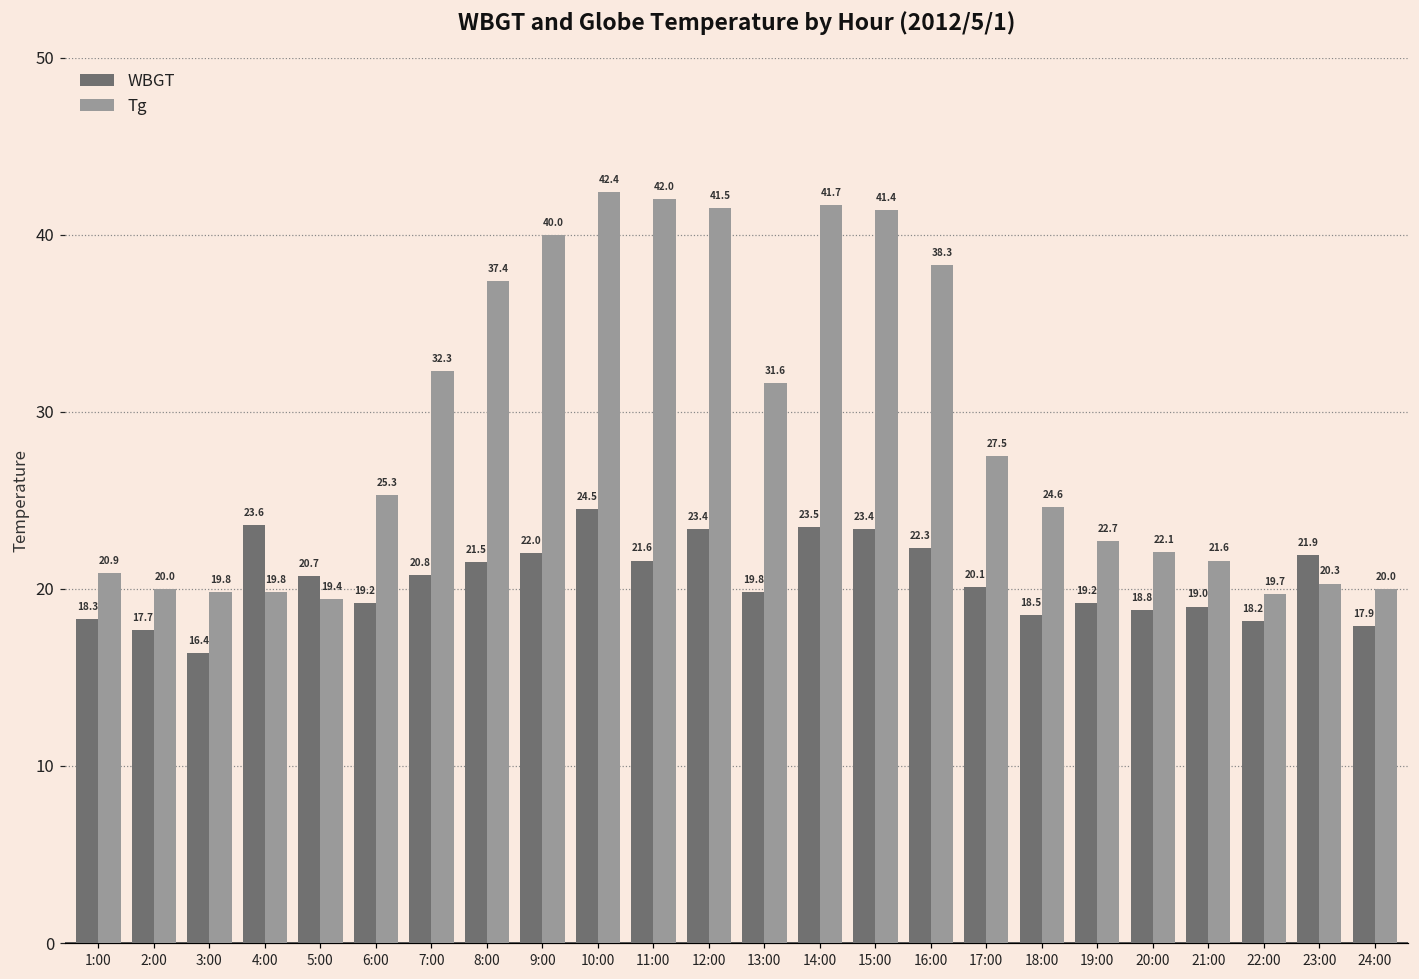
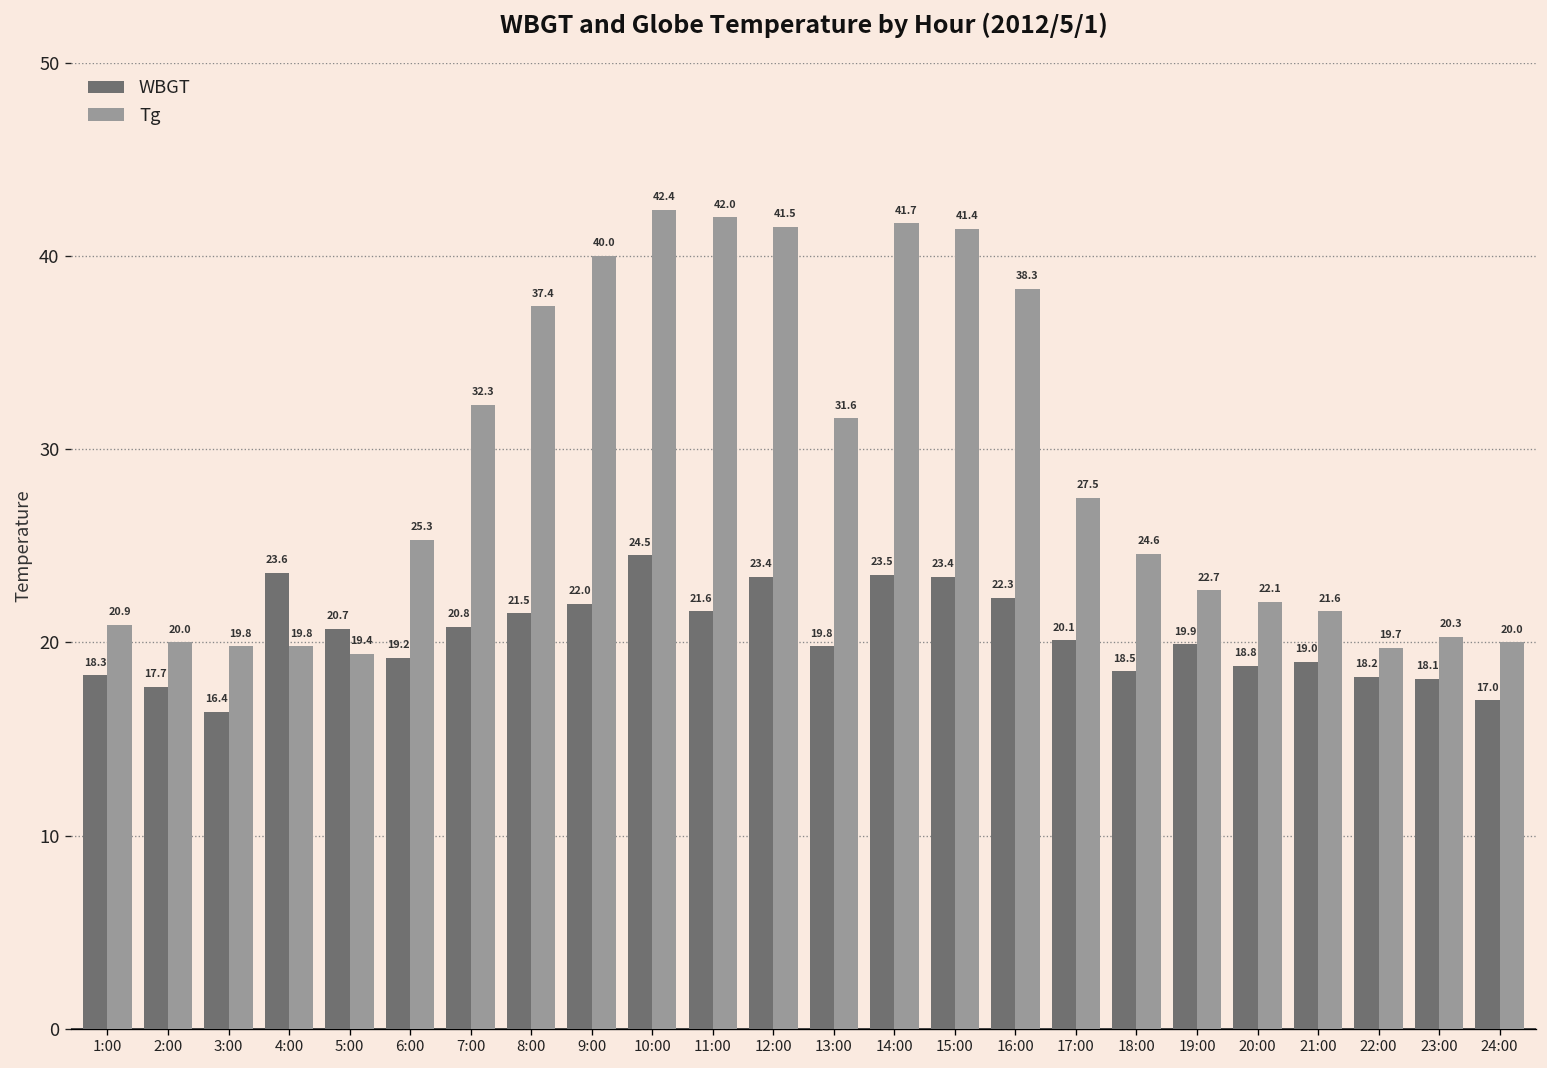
  {
    "WBGT": {
      "1:00": 18.3,
      "2:00": 17.7,
      "3:00": 16.4,
      "4:00": 23.6,
      "5:00": 20.7,
      "6:00": 19.2,
      "7:00": 20.8,
      "8:00": 21.5,
      "9:00": 22.0,
      "10:00": 24.5,
      "11:00": 21.6,
      "12:00": 23.4,
      "13:00": 19.8,
      "14:00": 23.5,
      "15:00": 23.4,
      "16:00": 22.3,
      "17:00": 20.1,
      "18:00": 18.5,
-     "19:00": 19.2,
+     "19:00": 19.9,
      "20:00": 18.8,
      "21:00": 19.0,
      "22:00": 18.2,
-     "23:00": 21.9,
-     "24:00": 17.9
+     "23:00": 18.1,
+     "24:00": 17.0
    },
    "Tg": {
      "1:00": 20.9,
      "2:00": 20.0,
      "3:00": 19.8,
      "4:00": 19.8,
      "5:00": 19.4,
      "6:00": 25.3,
      "7:00": 32.3,
      "8:00": 37.4,
      "9:00": 40.0,
      "10:00": 42.4,
      "11:00": 42.0,
      "12:00": 41.5,
      "13:00": 31.6,
      "14:00": 41.7,
      "15:00": 41.4,
      "16:00": 38.3,
      "17:00": 27.5,
      "18:00": 24.6,
      "19:00": 22.7,
      "20:00": 22.1,
      "21:00": 21.6,
      "22:00": 19.7,
      "23:00": 20.3,
      "24:00": 20.0
    }
  }
